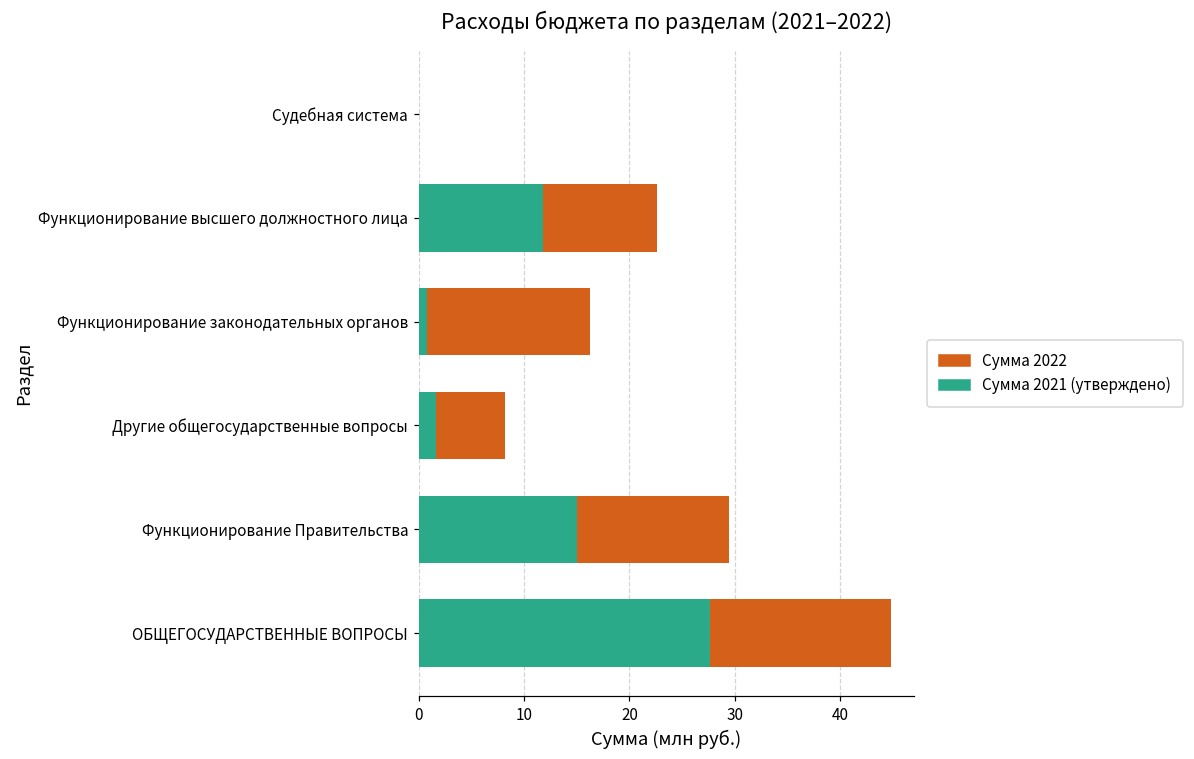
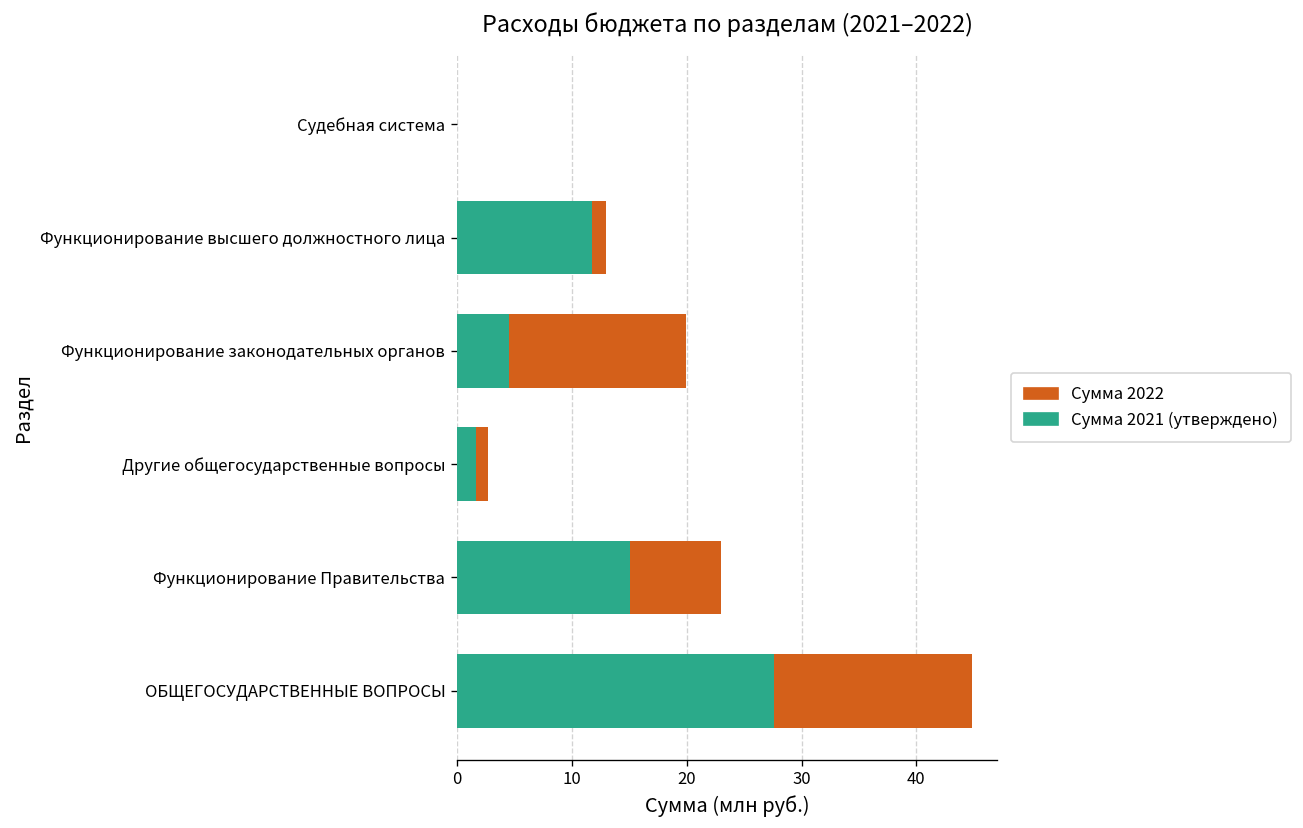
  {
    "Сумма 2021 (утверждено)": {
      "Функционирование высшего должностного лица": 12,
-     "Функционирование законодательных органов": 1,
+     "Функционирование законодательных органов": 5,
      "Другие общегосударственные вопросы": 2,
      "Функционирование Правительства": 15,
      "ОБЩЕГОСУДАРСТВЕННЫЕ ВОПРОСЫ": 28
    },
    "Сумма 2022": {
-     "Функционирование высшего должностного лица": 11,
+     "Функционирование высшего должностного лица": 1,
      "Функционирование законодательных органов": 15,
-     "Другие общегосударственные вопросы": 7,
-     "Функционирование Правительства": 14,
+     "Другие общегосударственные вопросы": 1,
+     "Функционирование Правительства": 8,
      "ОБЩЕГОСУДАРСТВЕННЫЕ ВОПРОСЫ": 17
    }
  }
